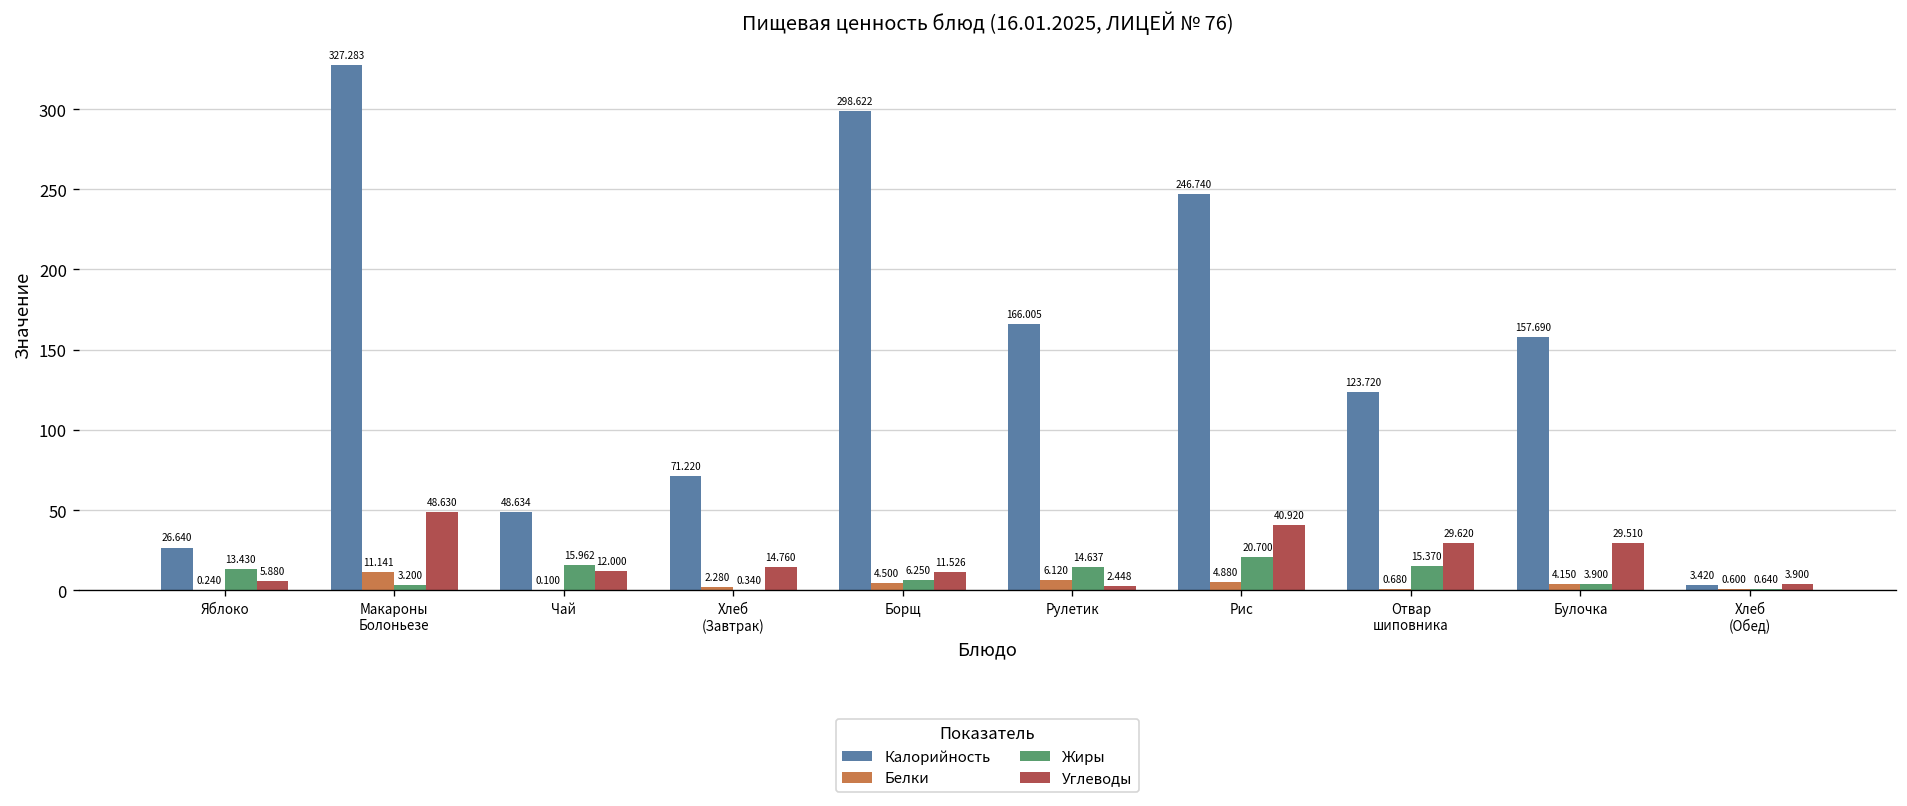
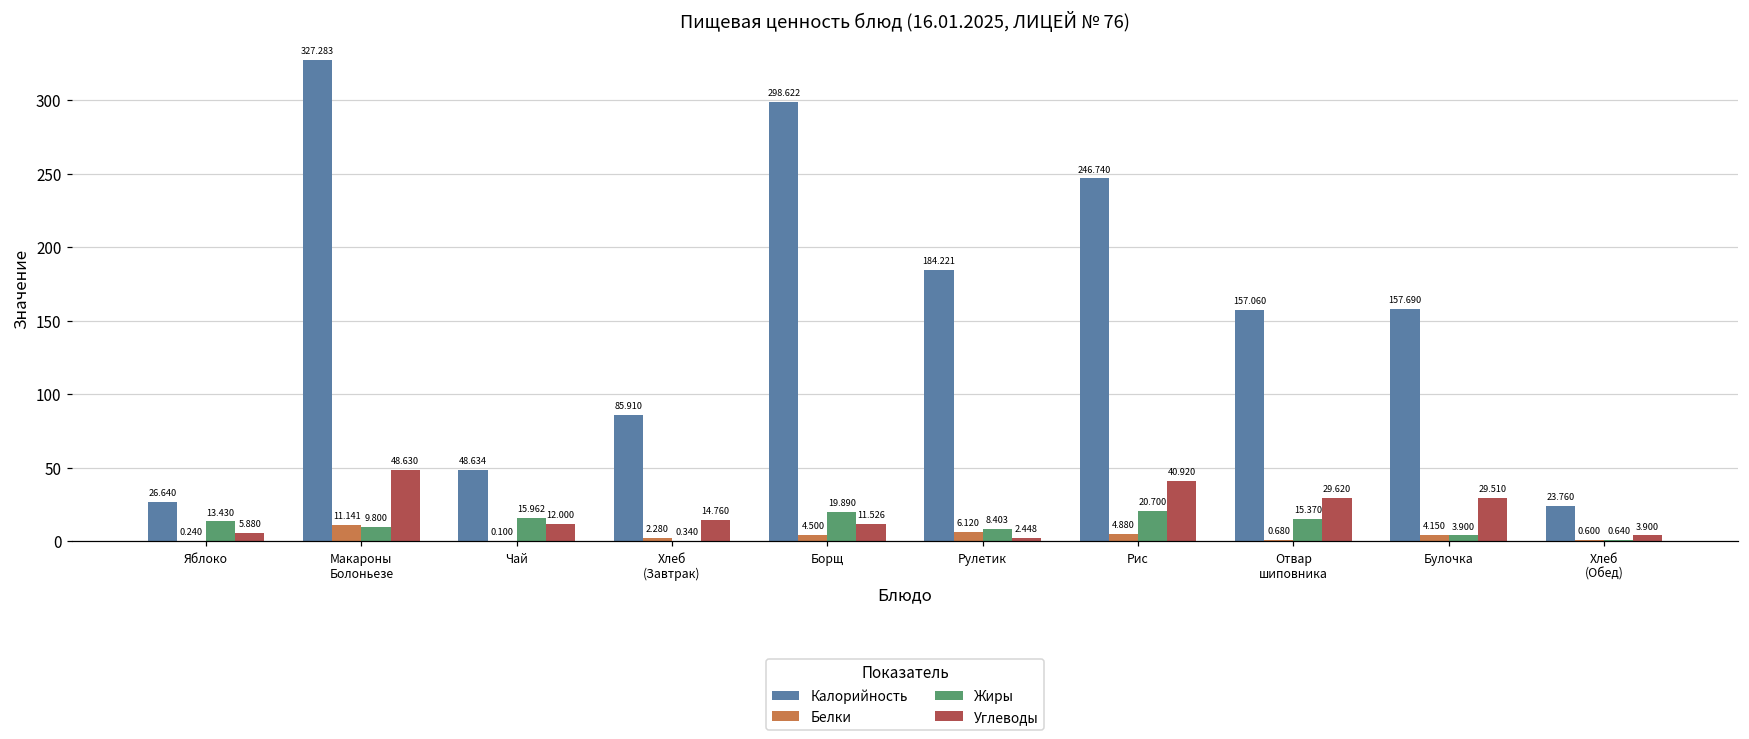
  {
    "Калорийность": {
      "Яблоко": 26.640,
      "Макароны Болоньезе": 327.283,
      "Чай": 48.634,
-     "Хлеб (Завтрак)": 71.220,
+     "Хлеб (Завтрак)": 85.910,
      "Борщ": 298.622,
-     "Рулетик": 166.005,
+     "Рулетик": 184.221,
      "Рис": 246.740,
-     "Отвар шиповника": 123.720,
+     "Отвар шиповника": 157.060,
      "Булочка": 157.690,
-     "Хлеб (Обед)": 3.420
+     "Хлеб (Обед)": 23.760
    },
    "Жиры": {
      "Яблоко": 13.430,
-     "Макароны Болоньезе": 3.200,
+     "Макароны Болоньезе": 9.800,
      "Чай": 15.962,
      "Хлеб (Завтрак)": 0.340,
-     "Борщ": 6.250,
-     "Рулетик": 14.637,
+     "Борщ": 19.890,
+     "Рулетик": 8.403,
      "Рис": 20.700,
      "Отвар шиповника": 15.370,
      "Булочка": 3.900,
      "Хлеб (Обед)": 0.640
    }
  }
